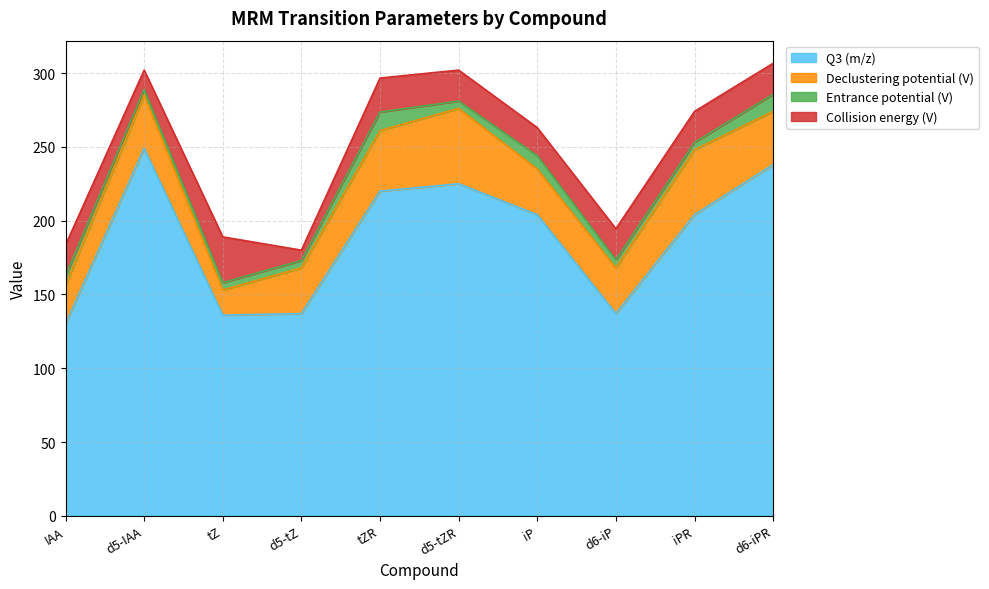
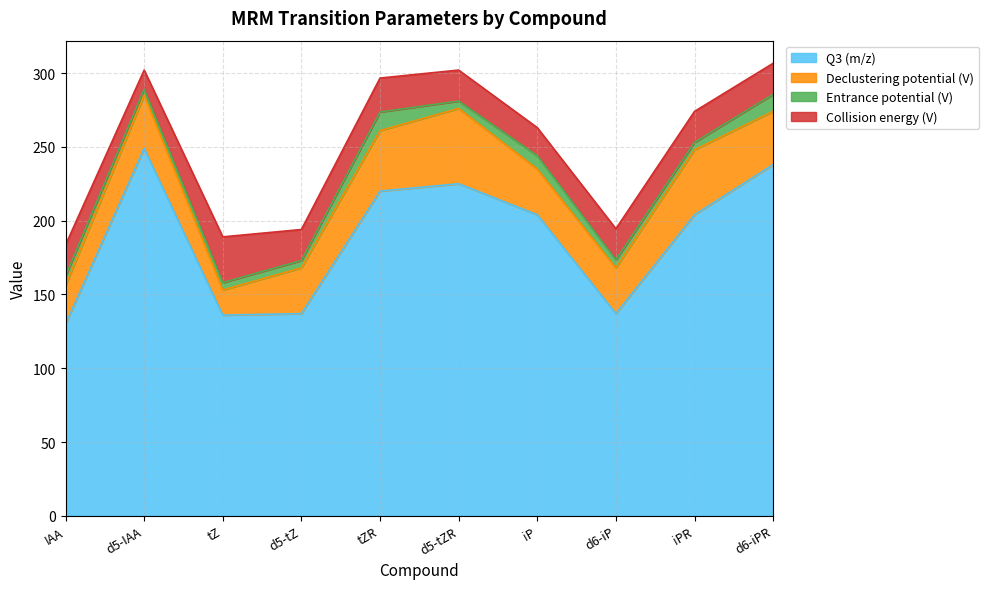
  {
    "Q3 (m/z)": {
      "IAA": 130,
      "d5-IAA": 249,
      "tZ": 136,
      "d5-tZ": 137,
      "tZR": 220,
      "d5-tZR": 225,
      "iP": 204,
      "d6-iP": 137,
      "iPR": 204,
      "d6-iPR": 238
    },
    "Declustering potential (V)": {
      "IAA": 26,
      "d5-IAA": 36,
      "tZ": 17,
      "d5-tZ": 31,
      "tZR": 41,
      "d5-tZR": 51,
      "iP": 31,
      "d6-iP": 31,
      "iPR": 44,
      "d6-iPR": 36
    },
    "Entrance potential (V)": {
      "IAA": 7,
      "d5-IAA": 4,
      "tZ": 5,
      "d5-tZ": 5,
      "tZR": 13,
      "d5-tZR": 5,
      "iP": 9,
      "d6-iP": 6,
      "iPR": 5,
      "d6-iPR": 12
    },
    "Collision energy (V)": {
      "IAA": 21,
      "d5-IAA": 13,
      "tZ": 31,
-     "d5-tZ": 7,
+     "d5-tZ": 21,
      "tZR": 23,
      "d5-tZR": 21,
      "iP": 19,
      "d6-iP": 21,
      "iPR": 21,
      "d6-iPR": 21
    }
  }
